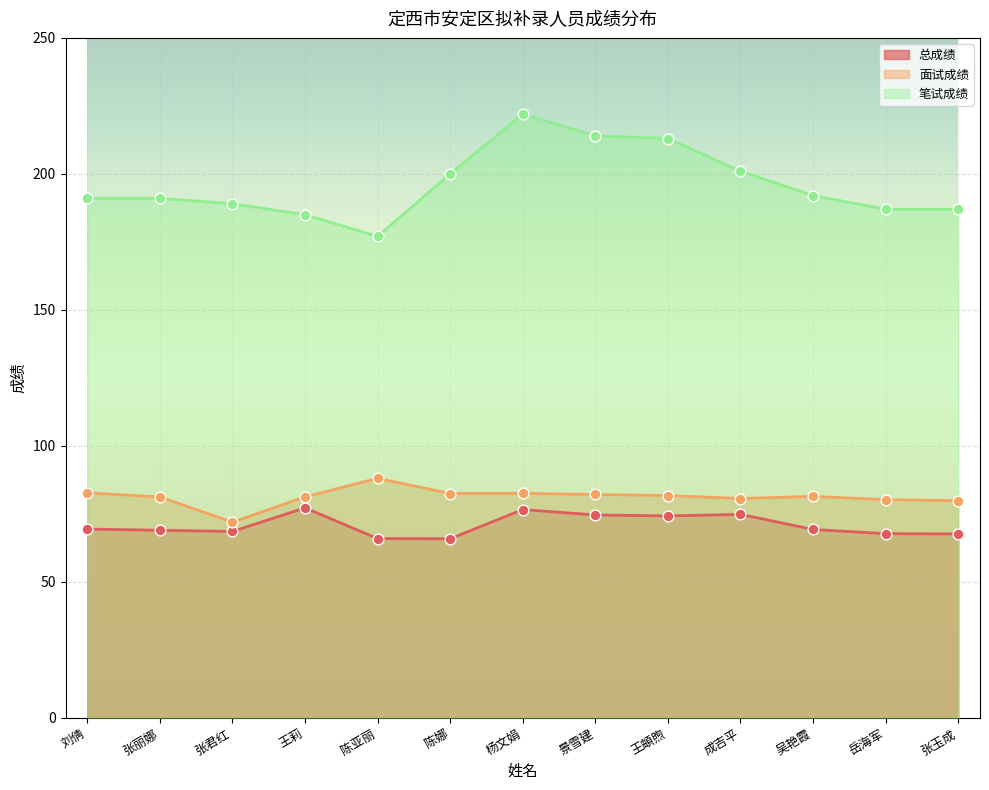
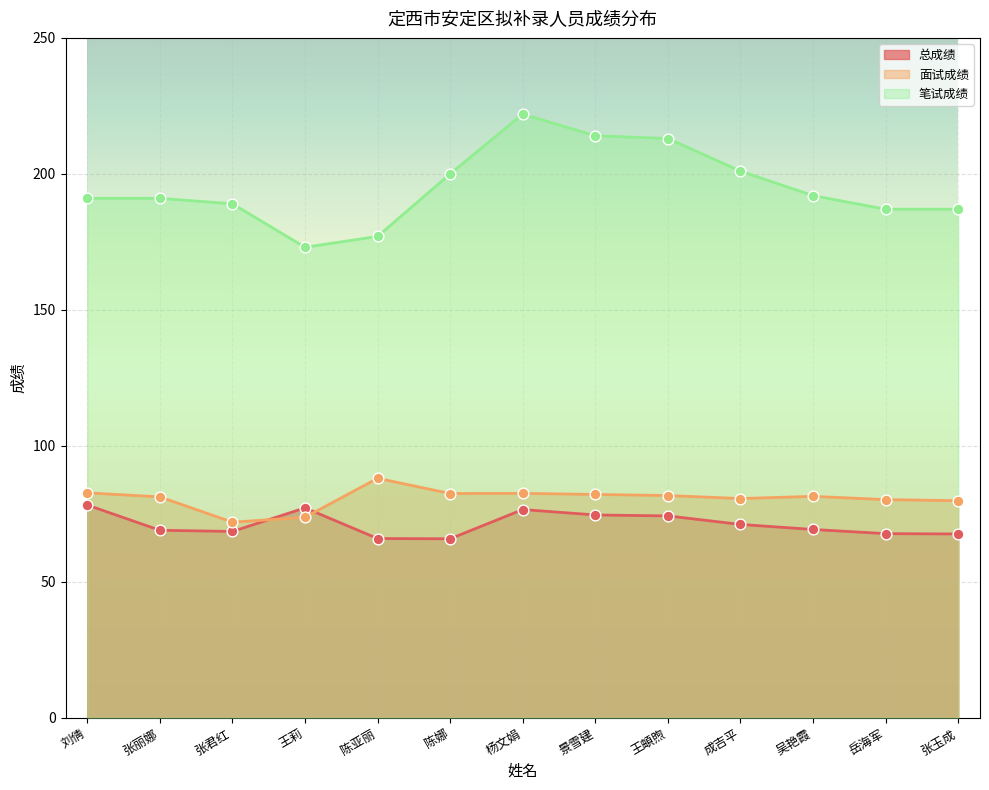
  {
    "总成绩": {
-     "刘倩": 69,
+     "刘倩": 78,
      "张丽娜": 69,
      "张君红": 68,
      "王莉": 77,
      "陈亚丽": 66,
      "陈娜": 66,
      "杨文娟": 77,
      "景雪建": 75,
      "王頔煦": 74,
-     "成吉平": 75,
+     "成吉平": 71,
      "吴艳霞": 69,
      "岳海军": 68,
      "张玉成": 68
    },
    "面试成绩": {
      "刘倩": 83,
      "张丽娜": 81,
      "张君红": 72,
-     "王莉": 81,
+     "王莉": 74,
      "陈亚丽": 88,
      "陈娜": 82,
      "杨文娟": 83,
      "景雪建": 82,
      "王頔煦": 82,
      "成吉平": 81,
      "吴艳霞": 81,
      "岳海军": 80,
      "张玉成": 80
    },
    "笔试成绩": {
      "刘倩": 191,
      "张丽娜": 191,
      "张君红": 189,
-     "王莉": 185,
+     "王莉": 173,
      "陈亚丽": 177,
      "陈娜": 200,
      "杨文娟": 222,
      "景雪建": 214,
      "王頔煦": 213,
      "成吉平": 201,
      "吴艳霞": 192,
      "岳海军": 187,
      "张玉成": 187
    }
  }
